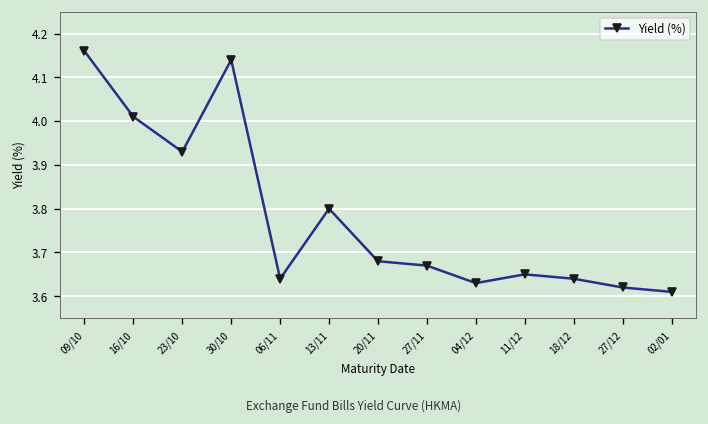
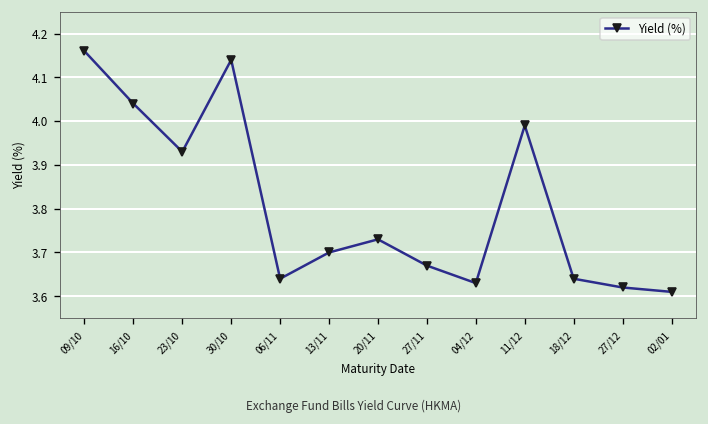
  {
    "09/10": 4.16,
-   "16/10": 4.01,
+   "16/10": 4.04,
    "23/10": 3.93,
    "30/10": 4.14,
    "06/11": 3.64,
-   "13/11": 3.8,
-   "20/11": 3.68,
+   "13/11": 3.7,
+   "20/11": 3.73,
    "27/11": 3.67,
    "04/12": 3.63,
-   "11/12": 3.65,
+   "11/12": 3.99,
    "18/12": 3.64,
    "27/12": 3.62,
    "02/01": 3.61
  }
